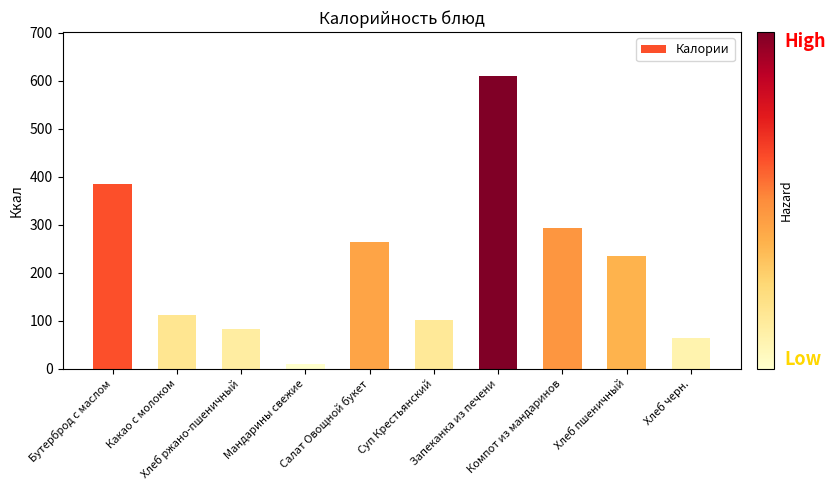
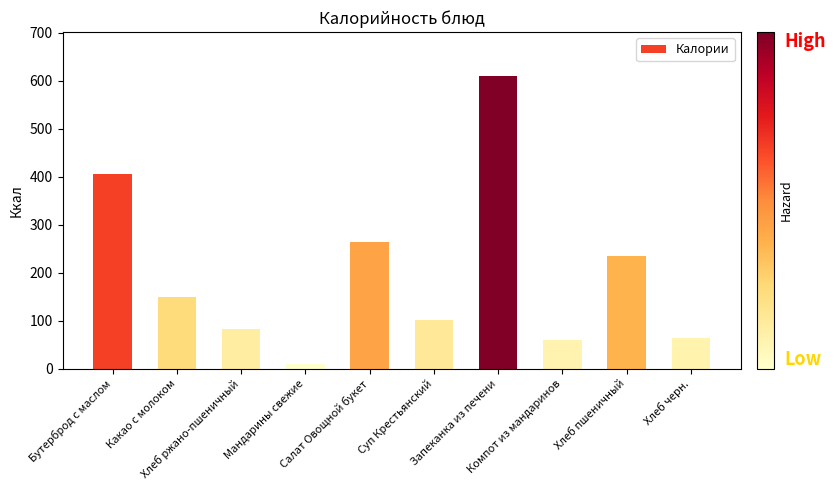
  {
-   "Бутерброд с маслом": 380,
-   "Какао с молоком": 110,
+   "Бутерброд с маслом": 400,
+   "Какао с молоком": 150,
    "Хлеб ржано-пшеничный": 80,
    "Мандарины свежие": 10,
    "Салат Овощной букет": 260,
    "Суп Крестьянский": 100,
    "Запеканка из печени": 610,
-   "Компот из мандаринов": 290,
+   "Компот из мандаринов": 60,
    "Хлеб пшеничный": 230,
    "Хлеб черн.": 60
  }
